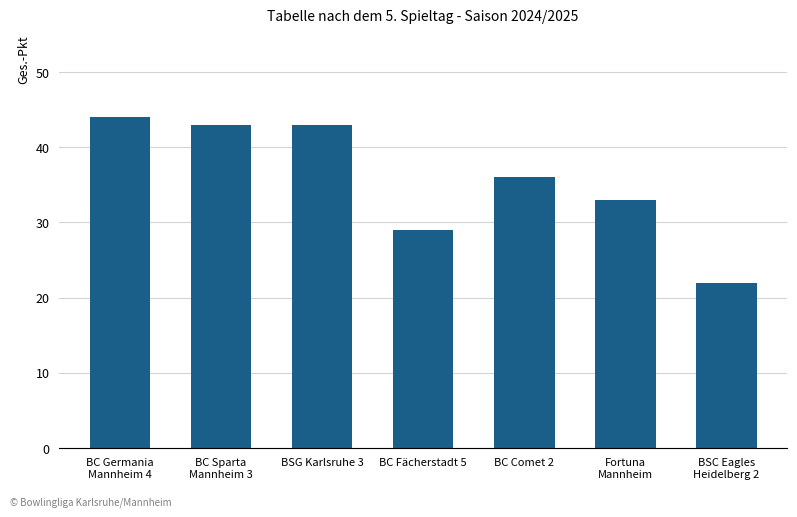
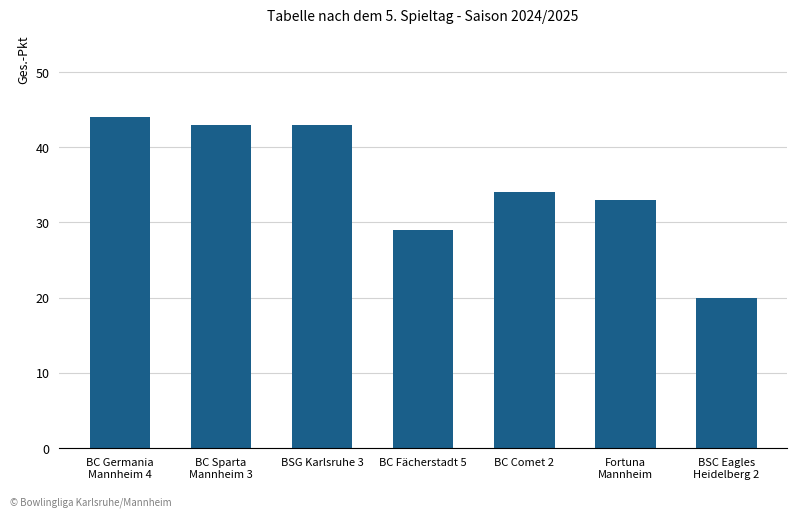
  {
    "BC Germania Mannheim 4": 44,
    "BC Sparta Mannheim 3": 43,
    "BSG Karlsruhe 3": 43,
    "BC Fächerstadt 5": 29,
-   "BC Comet 2": 36,
+   "BC Comet 2": 34,
    "Fortuna Mannheim": 33,
-   "BSC Eagles Heidelberg 2": 22
+   "BSC Eagles Heidelberg 2": 20
  }
